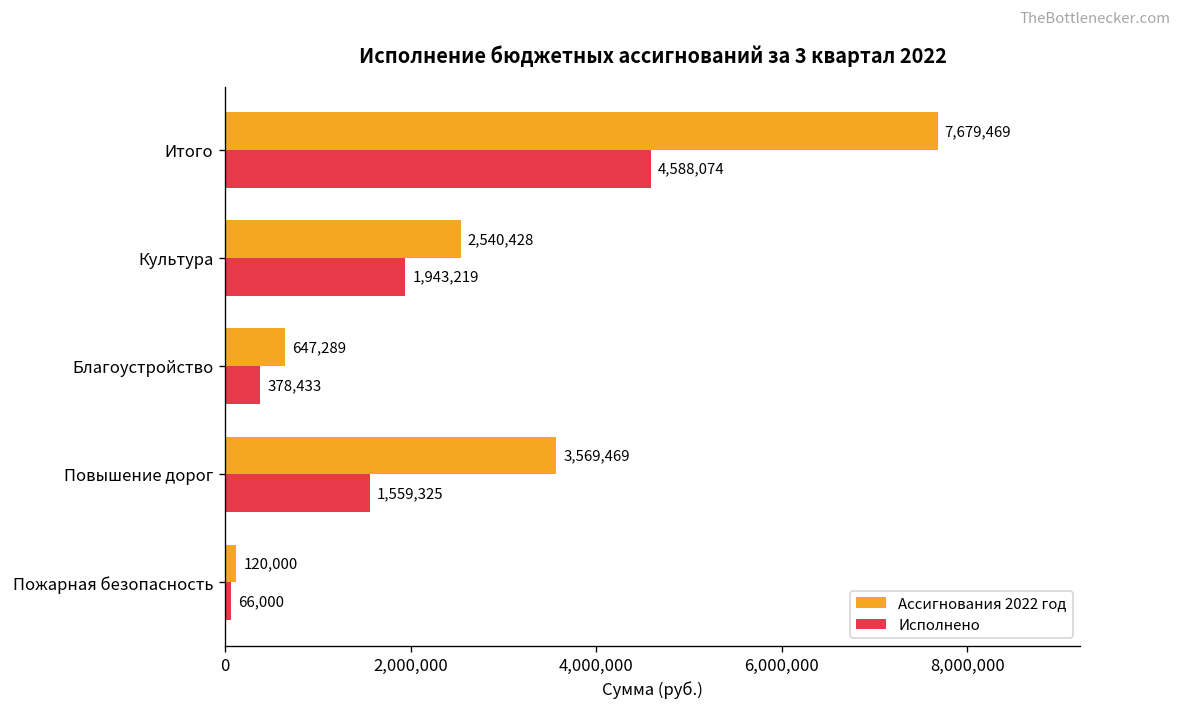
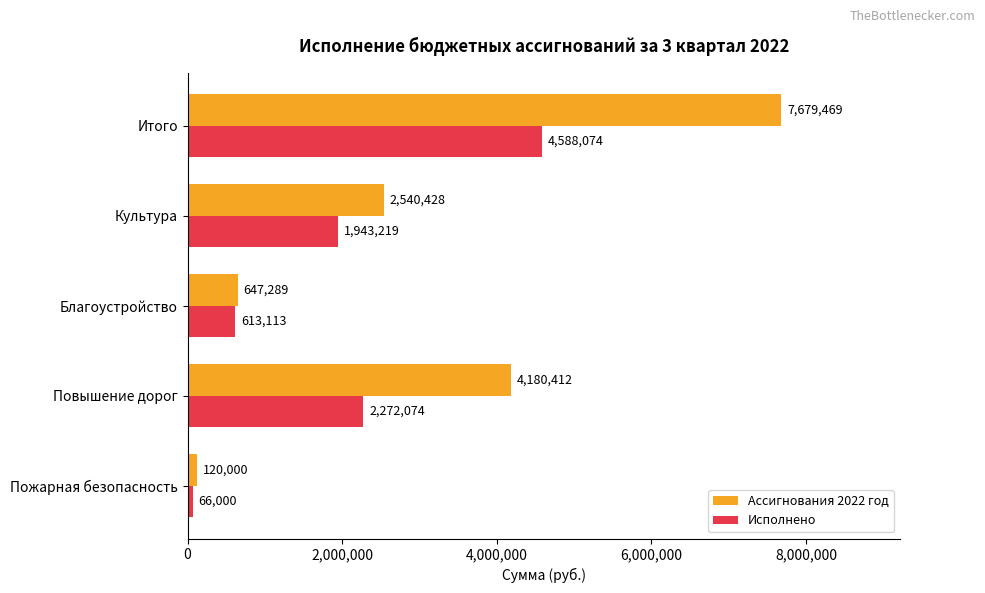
  {
    "Ассигнования 2022 год": {
      "Итого": "7,679,469",
      "Культура": "2,540,428",
      "Благоустройство": "647,289",
-     "Повышение дорог": "3,569,469",
+     "Повышение дорог": "4,180,412",
      "Пожарная безопасность": "120,000"
    },
    "Исполнено": {
      "Итого": "4,588,074",
      "Культура": "1,943,219",
-     "Благоустройство": "378,433",
-     "Повышение дорог": "1,559,325",
+     "Благоустройство": "613,113",
+     "Повышение дорог": "2,272,074",
      "Пожарная безопасность": "66,000"
    }
  }
